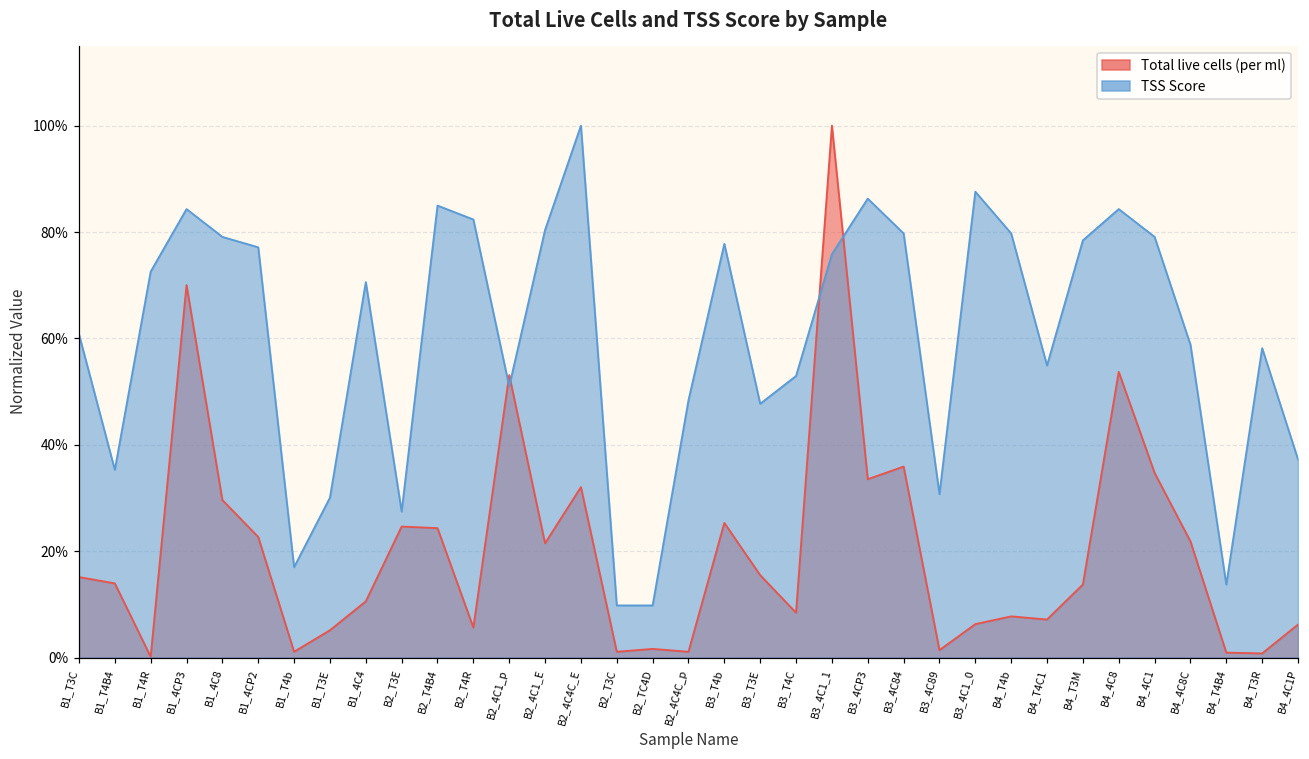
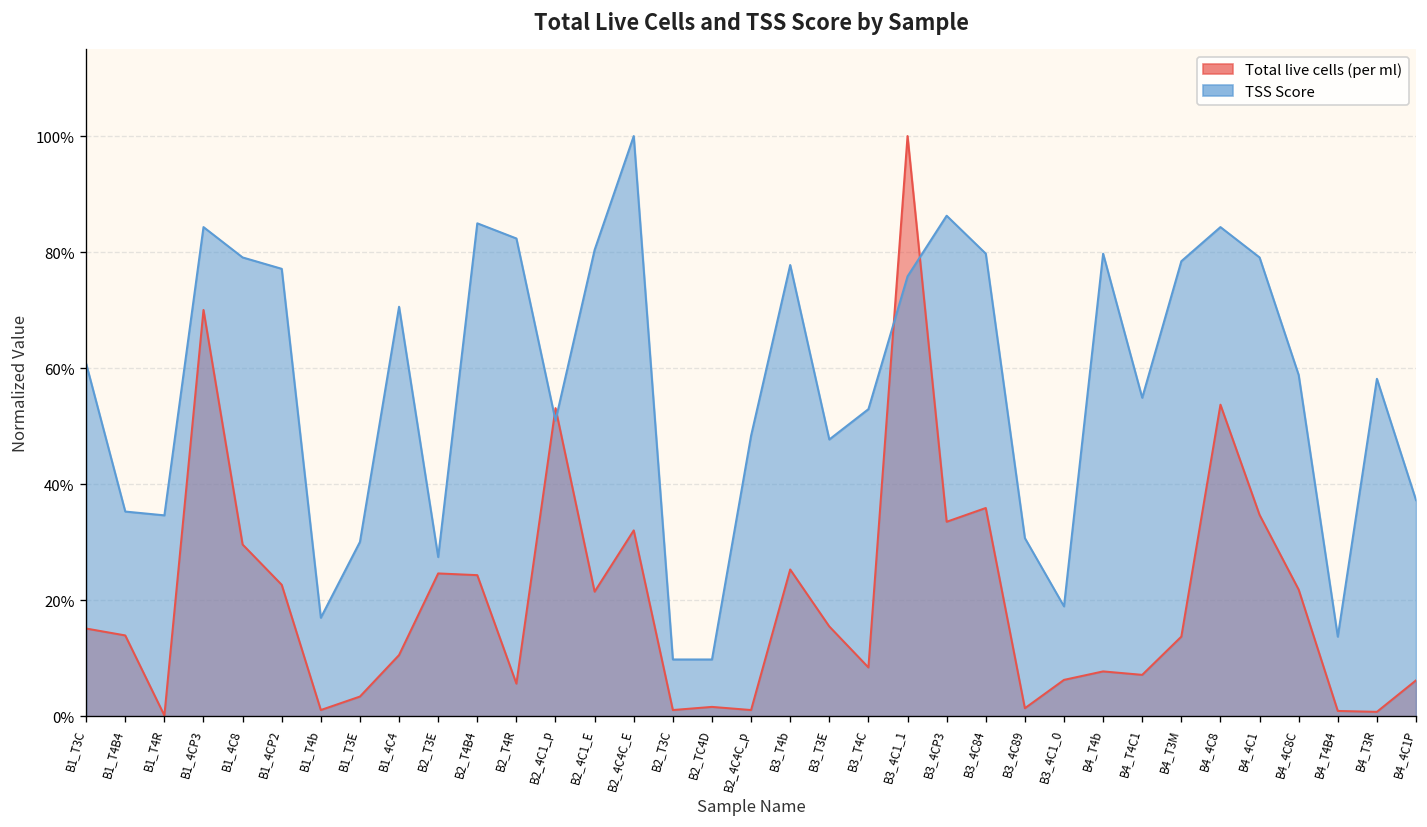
  {
    "Total live cells (per ml)": {
      "B1_T3C": "15%",
      "B1_T4B4": "14%",
      "B1_T4R": "0%",
      "B1_4CP3": "70%",
      "B1_4C8": "30%",
      "B1_4CP2": "23%",
      "B1_T4b": "1%",
-     "B1_T3E": "5%",
+     "B1_T3E": "3%",
      "B1_4C4": "11%",
      "B2_T3E": "25%",
      "B2_T4B4": "24%",
      "B2_T4R": "6%",
      "B2_4C1_p": "53%",
      "B2_4C1_E": "21%",
      "B2_4C4C_E": "32%",
      "B2_T3C": "1%",
      "B2_TC4D": "2%",
      "B2_4C4C_p": "1%",
      "B3_T4b": "25%",
      "B3_T3E": "15%",
      "B3_T4C": "8%",
      "B3_4C1_1": "100%",
      "B3_4CP3": "34%",
      "B3_4C84": "36%",
      "B3_4C89": "1%",
      "B3_4C1_0": "6%",
      "B4_T4b": "8%",
      "B4_T4C1": "7%",
      "B4_T3M": "14%",
      "B4_4C8": "54%",
      "B4_4C1": "35%",
      "B4_4C8C": "22%",
      "B4_T4B4": "1%",
      "B4_T3R": "1%",
      "B4_4C1P": "6%"
    },
    "TSS Score": {
      "B1_T3C": "61%",
      "B1_T4B4": "35%",
-     "B1_T4R": "73%",
+     "B1_T4R": "35%",
      "B1_4CP3": "84%",
      "B1_4C8": "79%",
      "B1_4CP2": "77%",
      "B1_T4b": "17%",
      "B1_T3E": "30%",
      "B1_4C4": "71%",
      "B2_T3E": "27%",
      "B2_T4B4": "85%",
      "B2_T4R": "82%",
      "B2_4C1_p": "51%",
      "B2_4C1_E": "80%",
      "B2_4C4C_E": "100%",
      "B2_T3C": "10%",
      "B2_TC4D": "10%",
      "B2_4C4C_p": "48%",
      "B3_T4b": "78%",
      "B3_T3E": "48%",
      "B3_T4C": "53%",
      "B3_4C1_1": "76%",
      "B3_4CP3": "86%",
      "B3_4C84": "80%",
      "B3_4C89": "31%",
-     "B3_4C1_0": "88%",
+     "B3_4C1_0": "19%",
      "B4_T4b": "80%",
      "B4_T4C1": "55%",
      "B4_T3M": "78%",
      "B4_4C8": "84%",
      "B4_4C1": "79%",
      "B4_4C8C": "59%",
      "B4_T4B4": "14%",
      "B4_T3R": "58%",
      "B4_4C1P": "37%"
    }
  }
